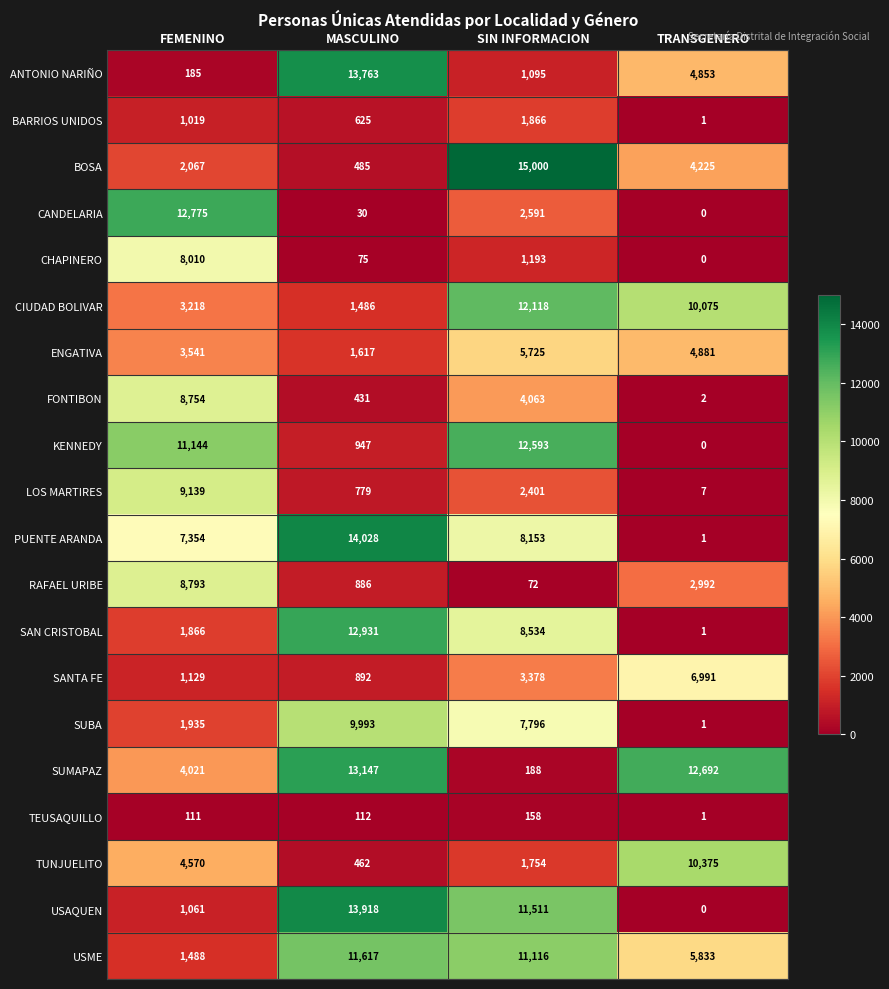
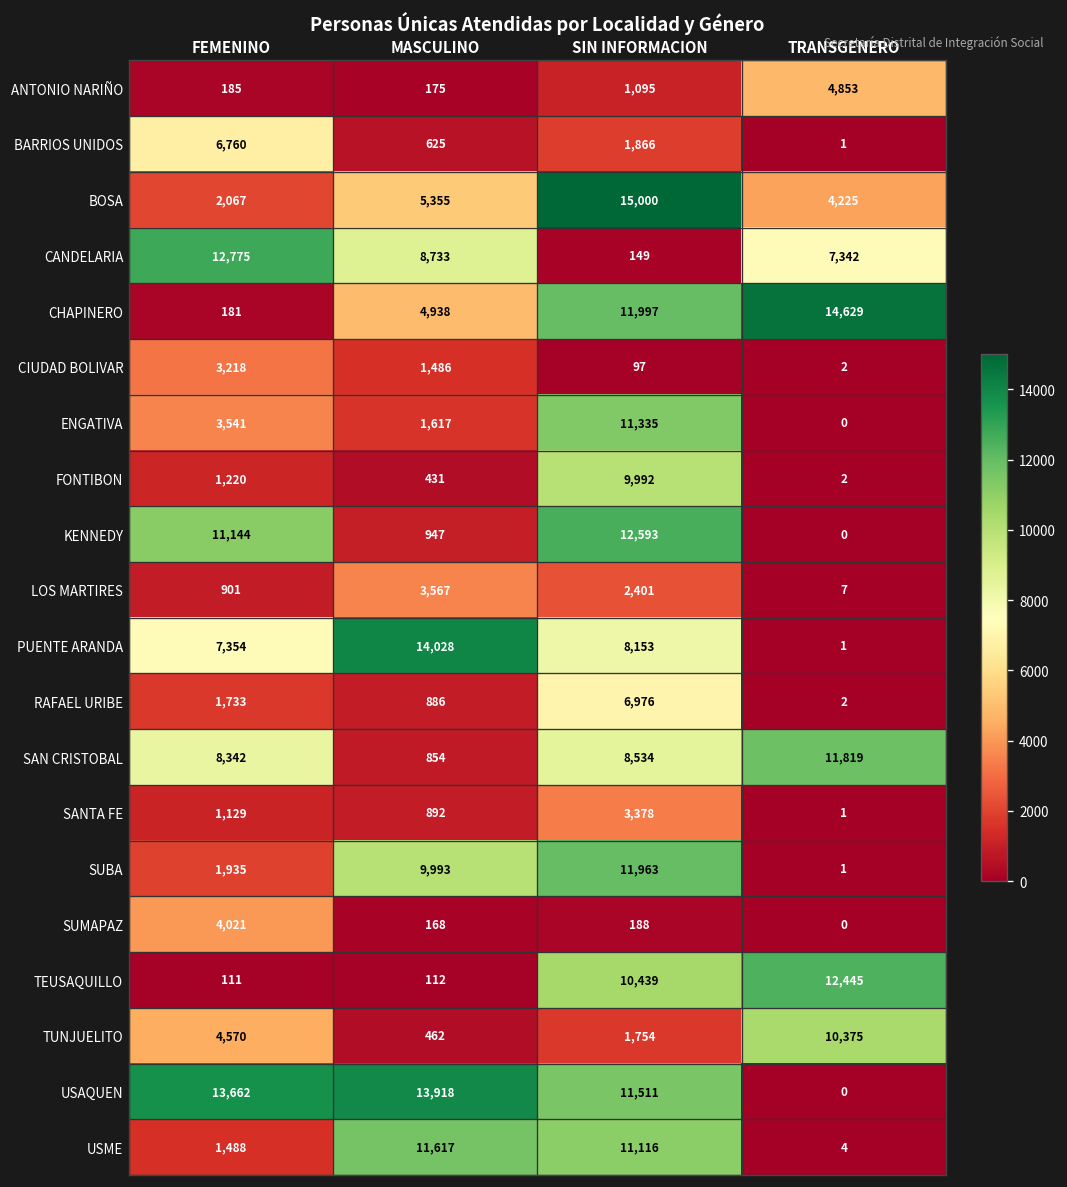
  {
    "ANTONIO NARIÑO": {
      "FEMENINO": "185",
-     "MASCULINO": "13,763",
+     "MASCULINO": "175",
      "SIN INFORMACION": "1,095",
      "TRANSGENERO": "4,853"
    },
    "BARRIOS UNIDOS": {
-     "FEMENINO": "1,019",
+     "FEMENINO": "6,760",
      "MASCULINO": "625",
      "SIN INFORMACION": "1,866",
      "TRANSGENERO": "1"
    },
    "BOSA": {
      "FEMENINO": "2,067",
-     "MASCULINO": "485",
+     "MASCULINO": "5,355",
      "SIN INFORMACION": "15,000",
      "TRANSGENERO": "4,225"
    },
    "CANDELARIA": {
      "FEMENINO": "12,775",
-     "MASCULINO": "30",
-     "SIN INFORMACION": "2,591",
-     "TRANSGENERO": "0"
+     "MASCULINO": "8,733",
+     "SIN INFORMACION": "149",
+     "TRANSGENERO": "7,342"
    },
    "CHAPINERO": {
-     "FEMENINO": "8,010",
-     "MASCULINO": "75",
-     "SIN INFORMACION": "1,193",
-     "TRANSGENERO": "0"
+     "FEMENINO": "181",
+     "MASCULINO": "4,938",
+     "SIN INFORMACION": "11,997",
+     "TRANSGENERO": "14,629"
    },
    "CIUDAD BOLIVAR": {
      "FEMENINO": "3,218",
      "MASCULINO": "1,486",
-     "SIN INFORMACION": "12,118",
-     "TRANSGENERO": "10,075"
+     "SIN INFORMACION": "97",
+     "TRANSGENERO": "2"
    },
    "ENGATIVA": {
      "FEMENINO": "3,541",
      "MASCULINO": "1,617",
-     "SIN INFORMACION": "5,725",
-     "TRANSGENERO": "4,881"
+     "SIN INFORMACION": "11,335",
+     "TRANSGENERO": "0"
    },
    "FONTIBON": {
-     "FEMENINO": "8,754",
+     "FEMENINO": "1,220",
      "MASCULINO": "431",
-     "SIN INFORMACION": "4,063",
+     "SIN INFORMACION": "9,992",
      "TRANSGENERO": "2"
    },
    "KENNEDY": {
      "FEMENINO": "11,144",
      "MASCULINO": "947",
      "SIN INFORMACION": "12,593",
      "TRANSGENERO": "0"
    },
    "LOS MARTIRES": {
-     "FEMENINO": "9,139",
-     "MASCULINO": "779",
+     "FEMENINO": "901",
+     "MASCULINO": "3,567",
      "SIN INFORMACION": "2,401",
      "TRANSGENERO": "7"
    },
    "PUENTE ARANDA": {
      "FEMENINO": "7,354",
      "MASCULINO": "14,028",
      "SIN INFORMACION": "8,153",
      "TRANSGENERO": "1"
    },
    "RAFAEL URIBE": {
-     "FEMENINO": "8,793",
+     "FEMENINO": "1,733",
      "MASCULINO": "886",
-     "SIN INFORMACION": "72",
-     "TRANSGENERO": "2,992"
+     "SIN INFORMACION": "6,976",
+     "TRANSGENERO": "2"
    },
    "SAN CRISTOBAL": {
-     "FEMENINO": "1,866",
-     "MASCULINO": "12,931",
+     "FEMENINO": "8,342",
+     "MASCULINO": "854",
      "SIN INFORMACION": "8,534",
-     "TRANSGENERO": "1"
+     "TRANSGENERO": "11,819"
    },
    "SANTA FE": {
      "FEMENINO": "1,129",
      "MASCULINO": "892",
      "SIN INFORMACION": "3,378",
-     "TRANSGENERO": "6,991"
+     "TRANSGENERO": "1"
    },
    "SUBA": {
      "FEMENINO": "1,935",
      "MASCULINO": "9,993",
-     "SIN INFORMACION": "7,796",
+     "SIN INFORMACION": "11,963",
      "TRANSGENERO": "1"
    },
    "SUMAPAZ": {
      "FEMENINO": "4,021",
-     "MASCULINO": "13,147",
+     "MASCULINO": "168",
      "SIN INFORMACION": "188",
-     "TRANSGENERO": "12,692"
+     "TRANSGENERO": "0"
    },
    "TEUSAQUILLO": {
      "FEMENINO": "111",
      "MASCULINO": "112",
-     "SIN INFORMACION": "158",
-     "TRANSGENERO": "1"
+     "SIN INFORMACION": "10,439",
+     "TRANSGENERO": "12,445"
    },
    "TUNJUELITO": {
      "FEMENINO": "4,570",
      "MASCULINO": "462",
      "SIN INFORMACION": "1,754",
      "TRANSGENERO": "10,375"
    },
    "USAQUEN": {
-     "FEMENINO": "1,061",
+     "FEMENINO": "13,662",
      "MASCULINO": "13,918",
      "SIN INFORMACION": "11,511",
      "TRANSGENERO": "0"
    },
    "USME": {
      "FEMENINO": "1,488",
      "MASCULINO": "11,617",
      "SIN INFORMACION": "11,116",
-     "TRANSGENERO": "5,833"
+     "TRANSGENERO": "4"
    }
  }
